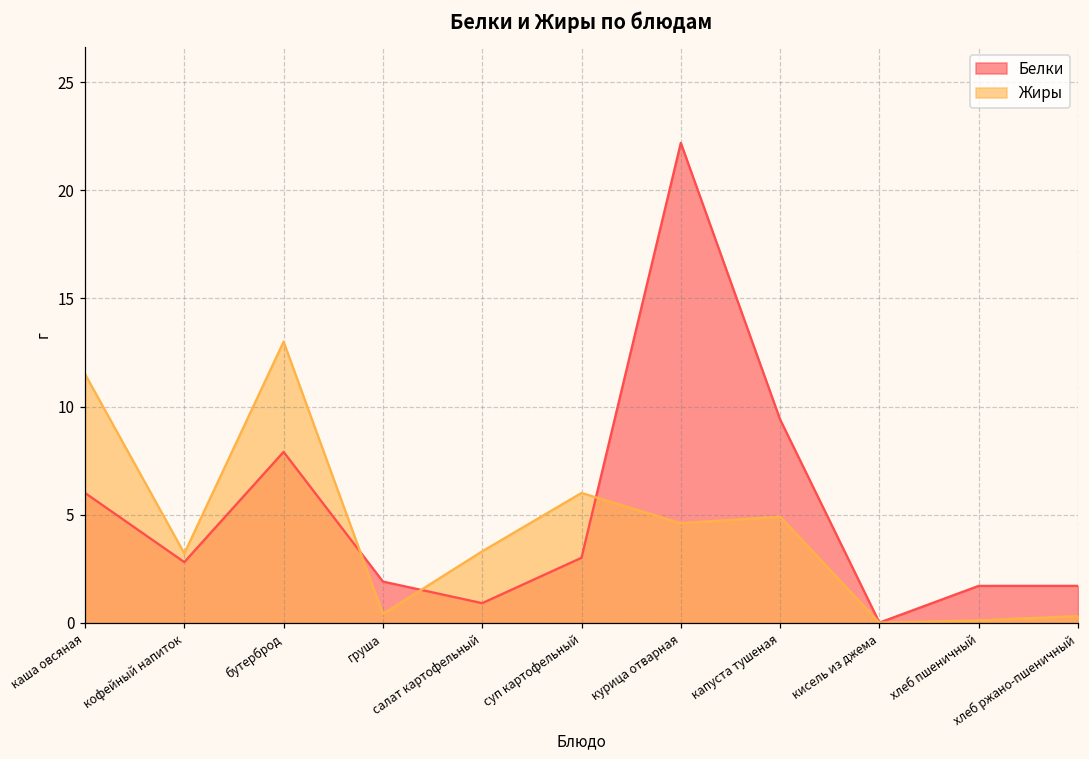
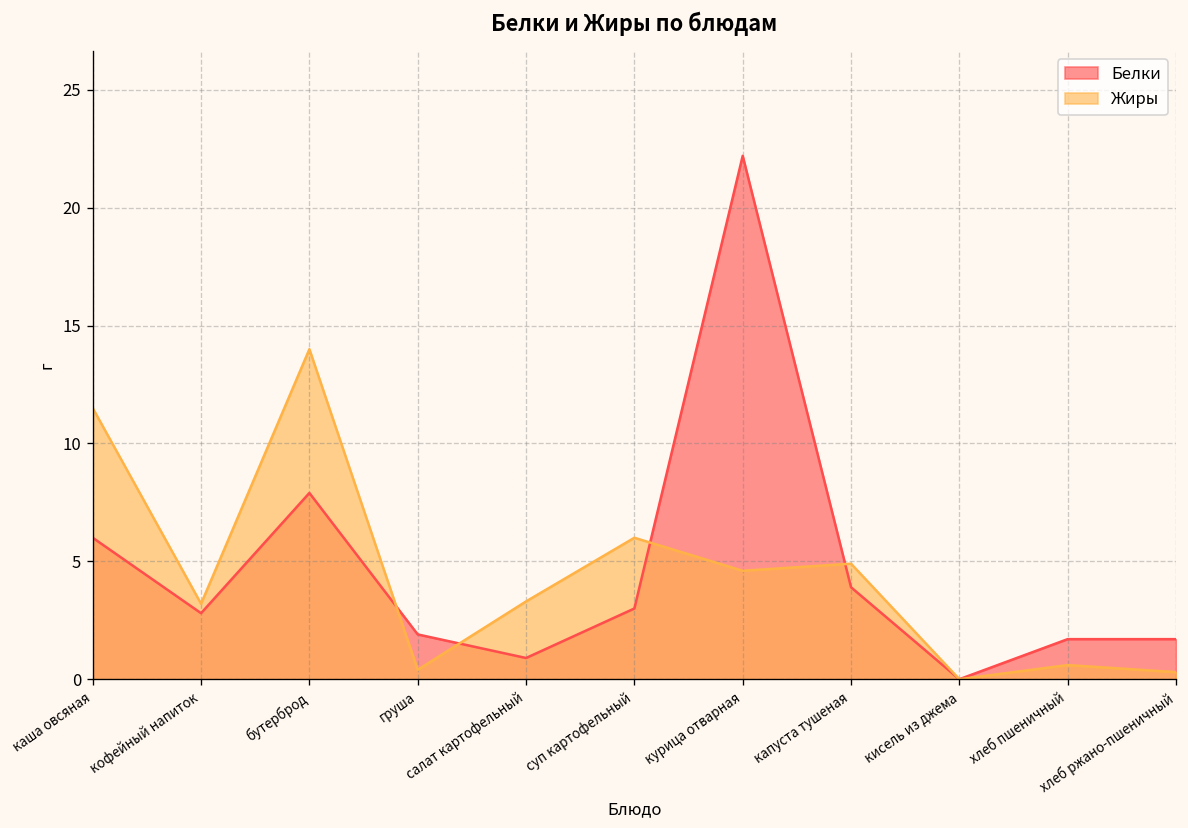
  {
    "Белки": {
      "каша овсяная": 6.0,
      "кофейный напиток": 2.8,
      "бутерброд": 7.9,
      "груша": 1.9,
      "салат картофельный": 0.9,
      "суп картофельный": 3.0,
      "курица отварная": 22.2,
-     "капуста тушеная": 9.4,
+     "капуста тушеная": 3.9,
      "хлеб пшеничный": 1.7,
      "хлеб ржано-пшеничный": 1.7
    },
    "Жиры": {
      "каша овсяная": 11.5,
      "кофейный напиток": 3.2,
-     "бутерброд": 13,
+     "бутерброд": 14,
      "груша": 0.4,
      "салат картофельный": 3.3,
      "суп картофельный": 6.0,
      "курица отварная": 4.6,
      "капуста тушеная": 4.9,
-     "хлеб пшеничный": 0.1,
+     "хлеб пшеничный": 0.6,
      "хлеб ржано-пшеничный": 0.3
    }
  }
